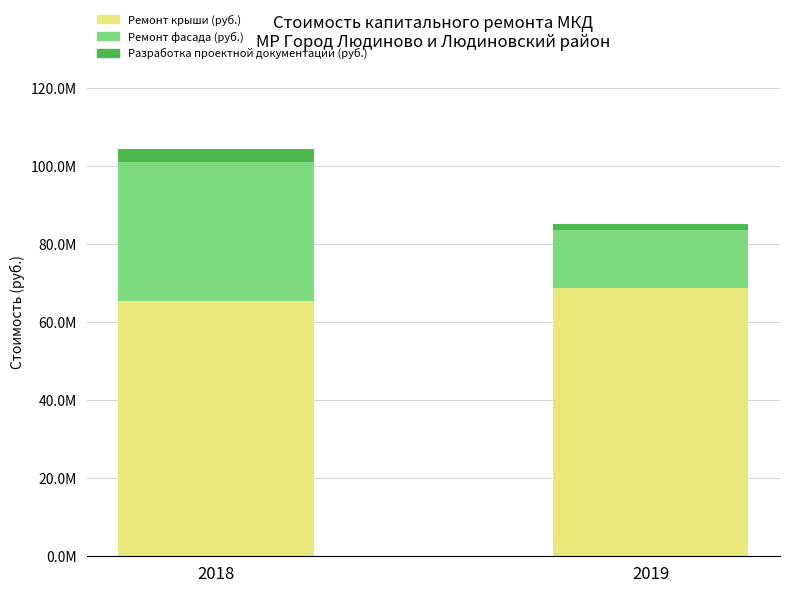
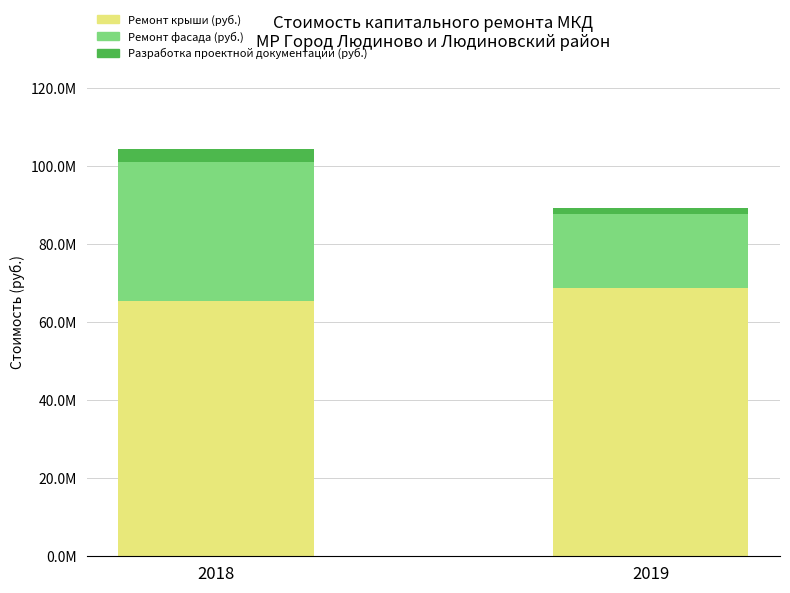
  {
    "Ремонт крыши (руб.)": {
      "2018": 65000000,
      "2019": 69000000
    },
    "Ремонт фасада (руб.)": {
      "2018": 36000000,
-     "2019": 15000000
+     "2019": 19000000
    },
    "Разработка проектной документации (руб.)": {
      "2018": 3000000,
      "2019": 2000000
    }
  }
